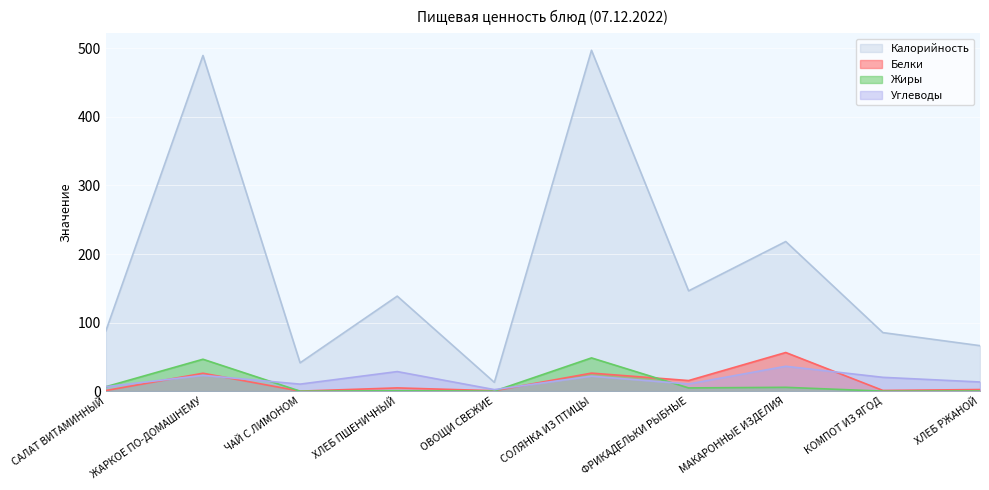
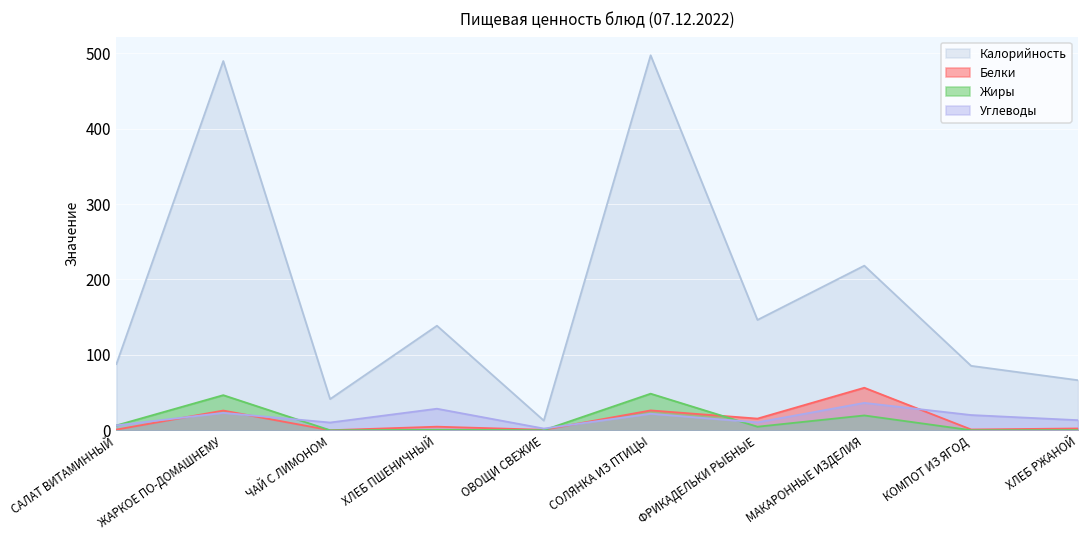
  {
    "Белки": {
      "САЛАТ ВИТАМИННЫЙ": 0,
      "ХЛЕБ ПШЕНИЧНЫЙ": 0,
      "СОЛЯНКА ИЗ ПТИЦЫ": 30,
      "ФРИКАДЕЛЬКИ РЫБНЫЕ": 20,
      "МАКАРОННЫЕ ИЗДЕЛИЯ": 60
    },
    "Жиры": {
      "ЖАРКОЕ ПО-ДОМАШНЕМУ": 50,
      "ХЛЕБ ПШЕНИЧНЫЙ": 0,
      "СОЛЯНКА ИЗ ПТИЦЫ": 50,
      "ФРИКАДЕЛЬКИ РЫБНЫЕ": 0,
-     "МАКАРОННЫЕ ИЗДЕЛИЯ": 10
+     "МАКАРОННЫЕ ИЗДЕЛИЯ": 20
    }
  }
